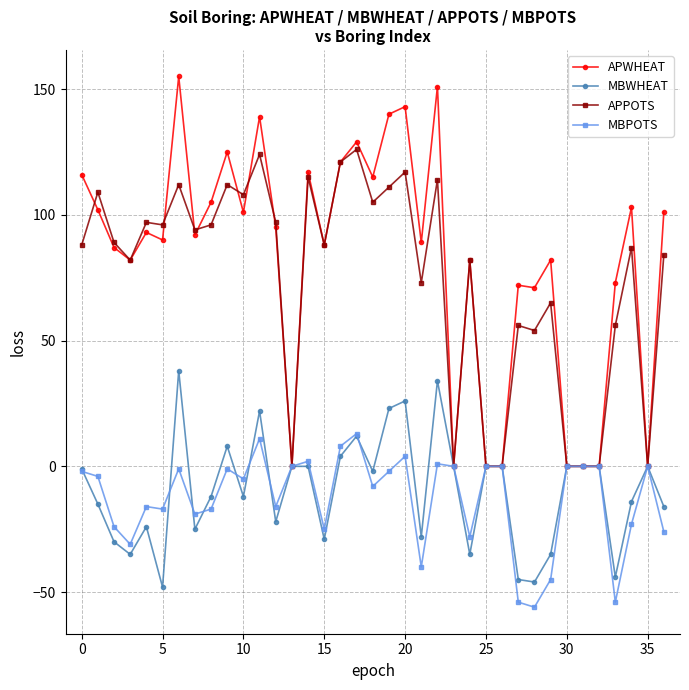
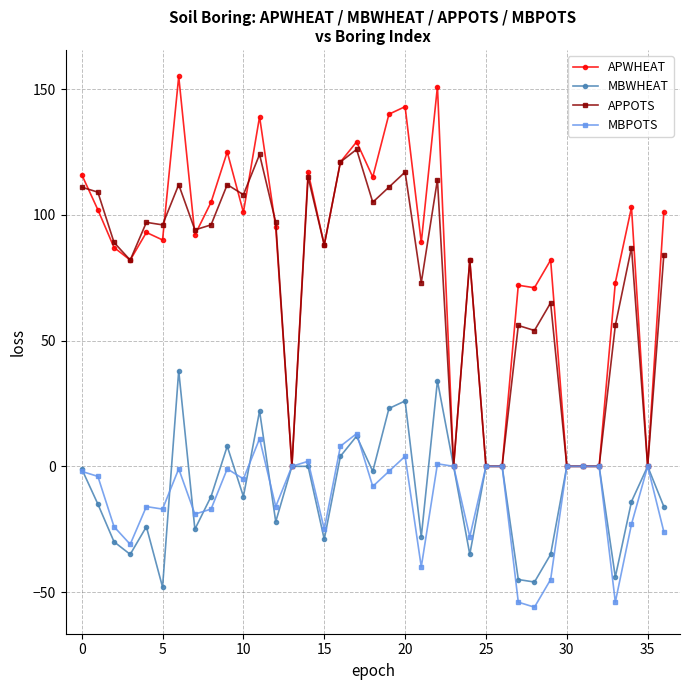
  {
    "APWHEAT": {
      "0": 116,
      "5": 90,
      "10": 101,
      "20": 143
    },
    "MBWHEAT": {
      "0": -1,
      "5": -48,
      "10": -12,
      "15": -29,
      "20": 26
    },
    "APPOTS": {
-     "0": 88,
+     "0": 111,
      "5": 96,
      "10": 108,
      "20": 117
    },
    "MBPOTS": {
      "0": -2,
      "5": -17,
      "10": -5,
      "15": -25,
      "20": 4
    }
  }
